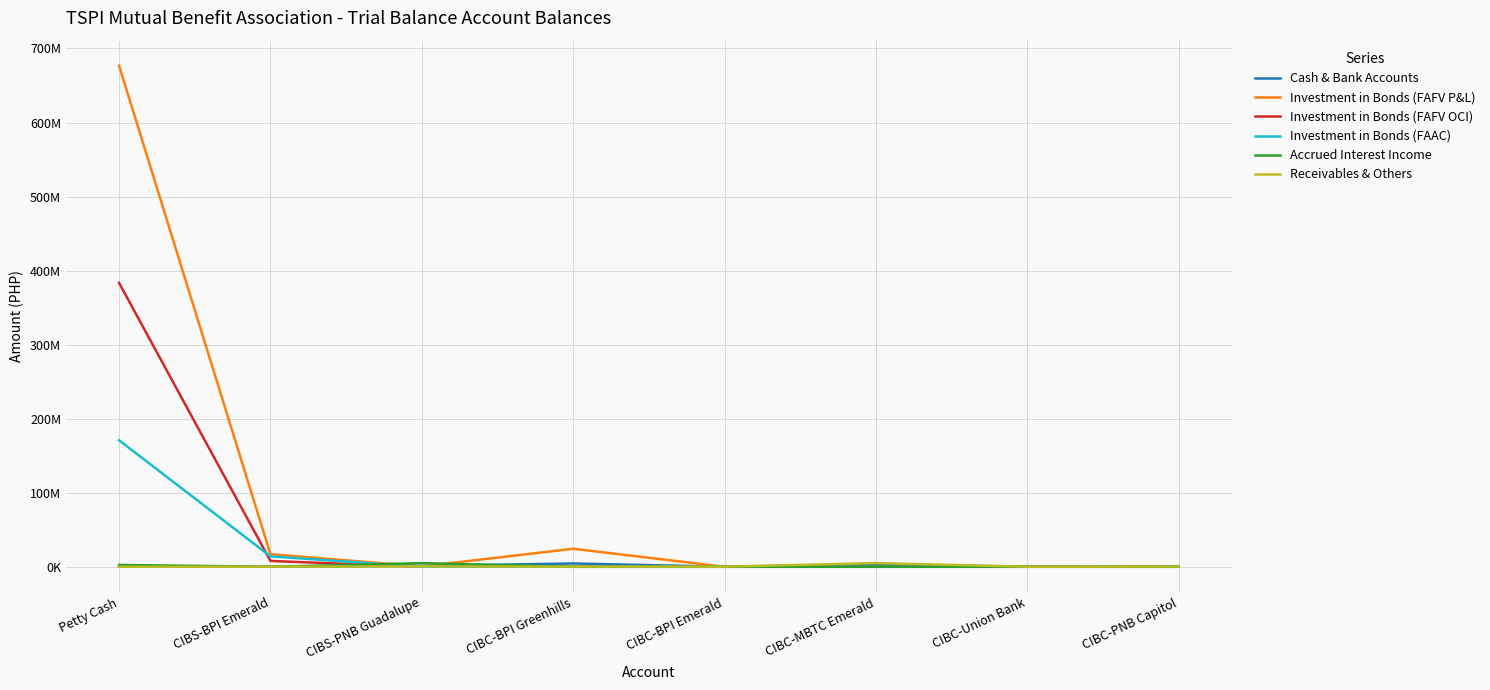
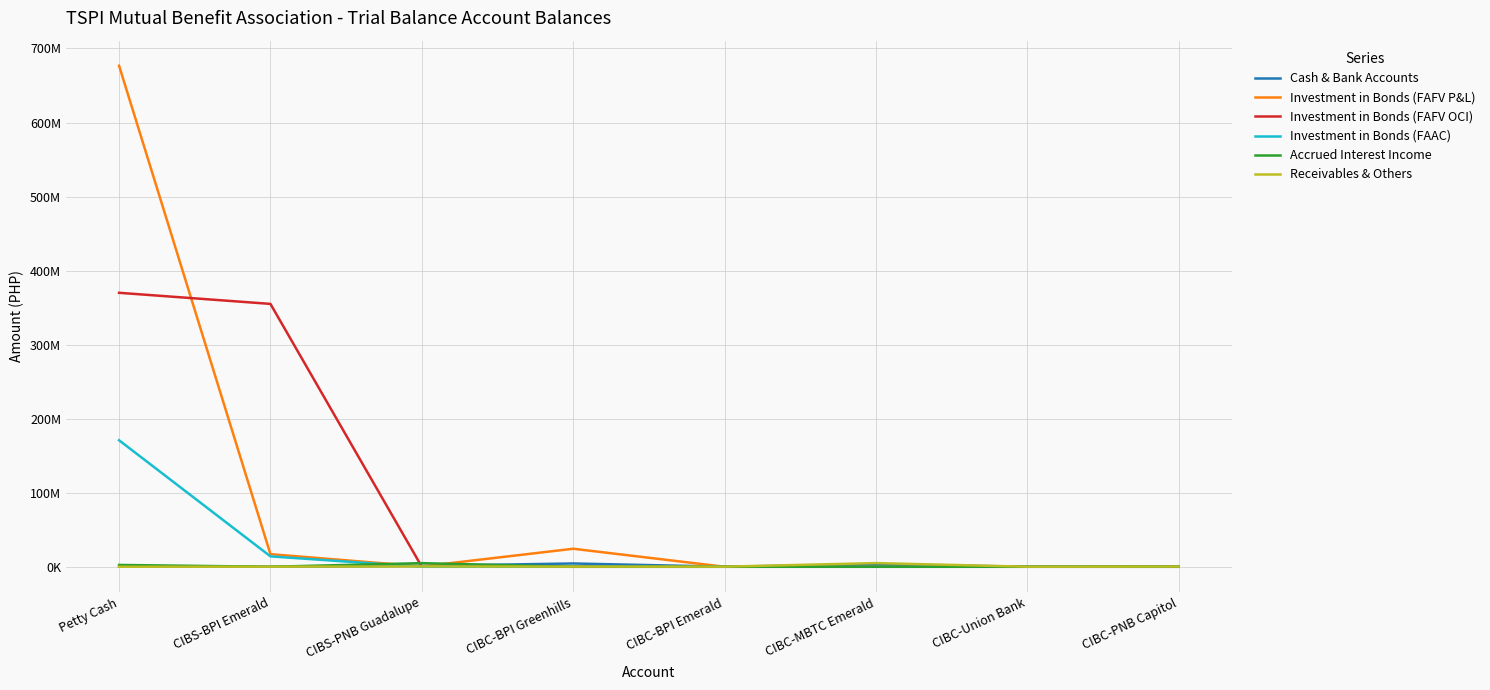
  {
    "Cash & Bank Accounts": {
      "CIBC-BPI Greenhills": 0
    },
    "Investment in Bonds (FAFV P&L)": {
      "Petty Cash": 680000000,
      "CIBC-BPI Greenhills": 20000000
    },
    "Investment in Bonds (FAFV OCI)": {
-     "Petty Cash": 380000000,
-     "CIBS-BPI Emerald": 10000000
+     "Petty Cash": 370000000,
+     "CIBS-BPI Emerald": 360000000
    },
    "Investment in Bonds (FAAC)": {
      "Petty Cash": 170000000
    },
    "Accrued Interest Income": {
      "CIBS-PNB Guadalupe": 0
    }
  }
